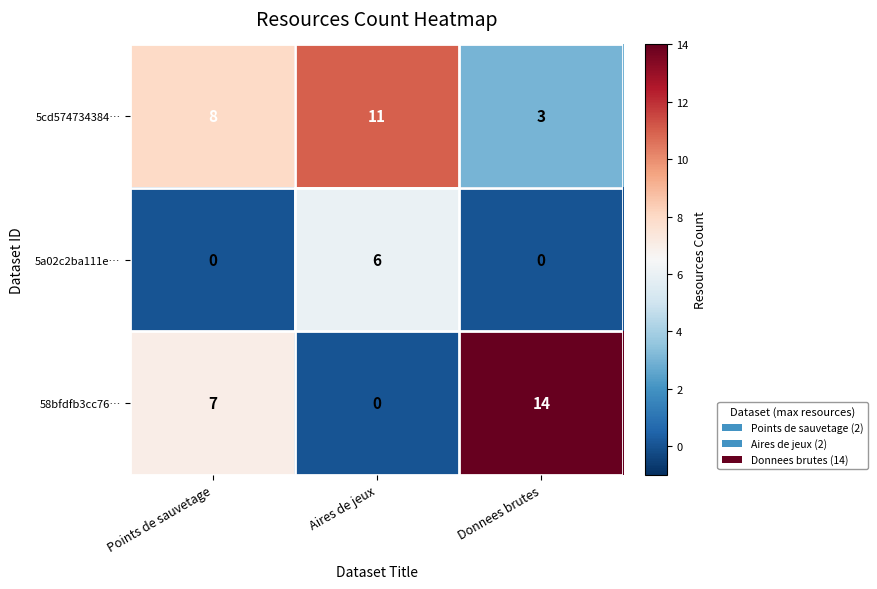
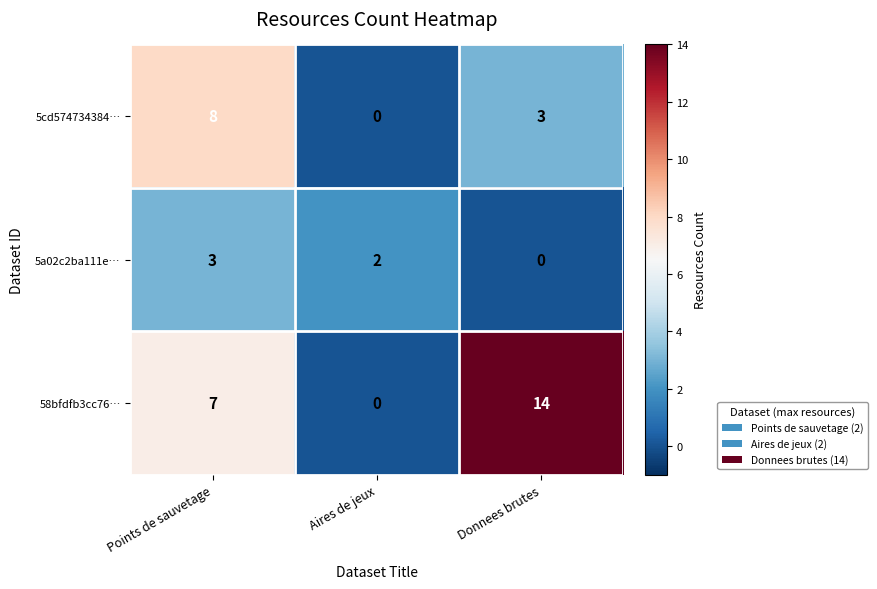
  {
    "5cd574734384…": {
      "Points de sauvetage": 8,
-     "Aires de jeux": 11,
+     "Aires de jeux": 0,
      "Donnees brutes": 3
    },
    "5a02c2ba111e…": {
-     "Points de sauvetage": 0,
-     "Aires de jeux": 6,
+     "Points de sauvetage": 3,
+     "Aires de jeux": 2,
      "Donnees brutes": 0
    },
    "58bfdfb3cc76…": {
      "Points de sauvetage": 7,
      "Aires de jeux": 0,
      "Donnees brutes": 14
    }
  }
